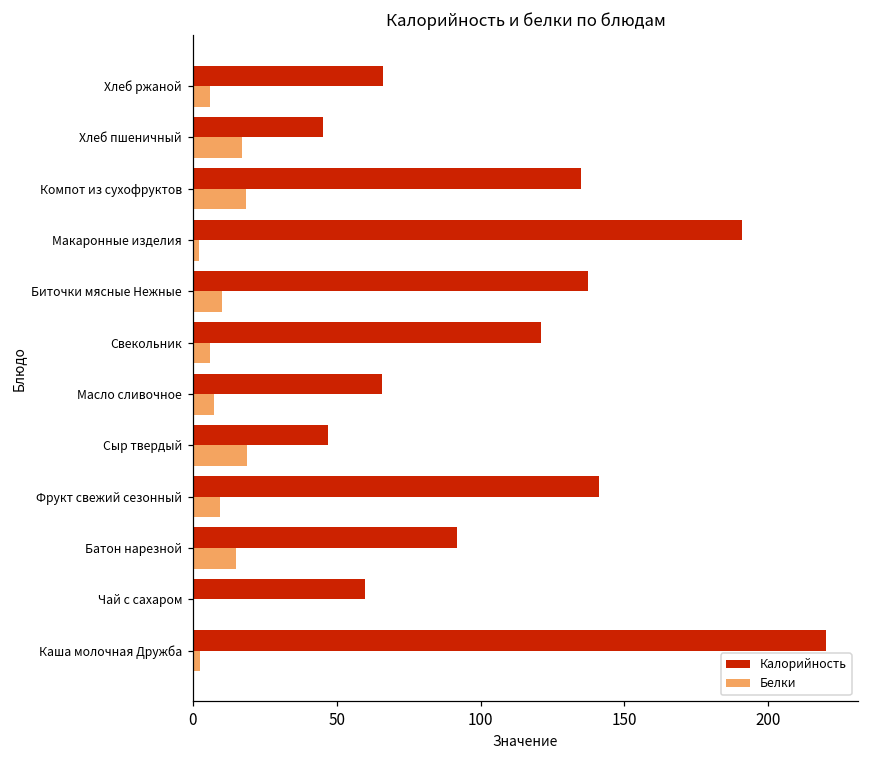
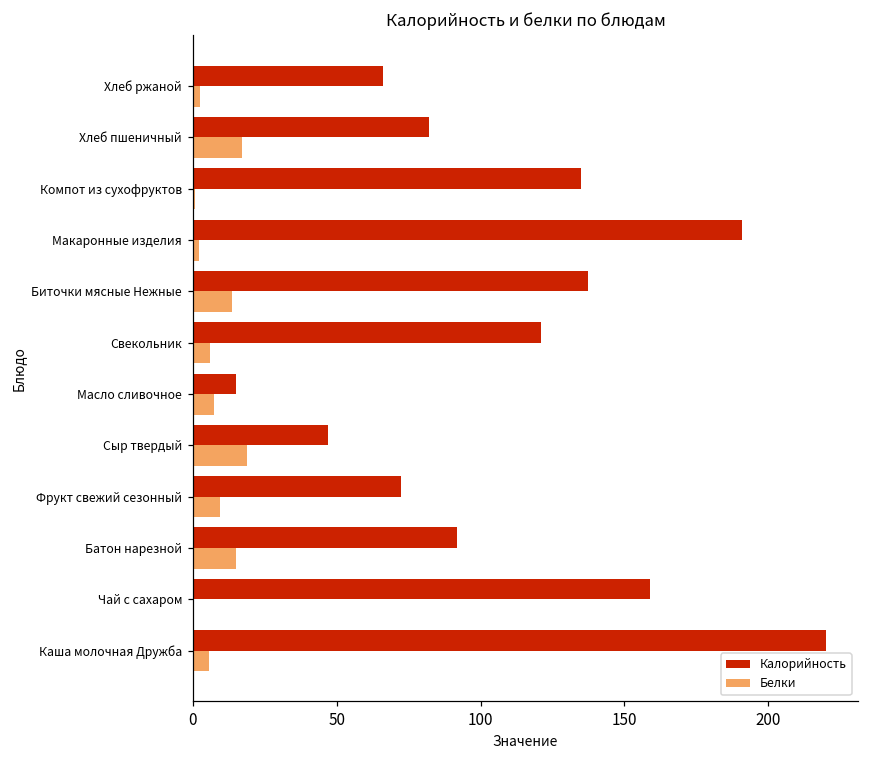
  {
    "Калорийность": {
      "Хлеб ржаной": 66,
-     "Хлеб пшеничный": 45,
+     "Хлеб пшеничный": 82,
      "Компот из сухофруктов": 135,
      "Макаронные изделия": 191,
      "Биточки мясные Нежные": 137,
      "Свекольник": 121,
-     "Масло сливочное": 66,
+     "Масло сливочное": 15,
      "Сыр твердый": 47,
-     "Фрукт свежий сезонный": 141,
+     "Фрукт свежий сезонный": 72,
      "Батон нарезной": 92,
-     "Чай с сахаром": 60,
+     "Чай с сахаром": 159,
      "Каша молочная Дружба": 220
    },
    "Белки": {
-     "Хлеб ржаной": 6,
+     "Хлеб ржаной": 2,
      "Хлеб пшеничный": 17,
-     "Компот из сухофруктов": 18,
+     "Компот из сухофруктов": 1,
      "Макаронные изделия": 2,
-     "Биточки мясные Нежные": 10,
+     "Биточки мясные Нежные": 14,
      "Свекольник": 6,
      "Масло сливочное": 7,
      "Сыр твердый": 19,
      "Фрукт свежий сезонный": 9,
      "Батон нарезной": 15,
-     "Каша молочная Дружба": 3
+     "Каша молочная Дружба": 6
    }
  }
